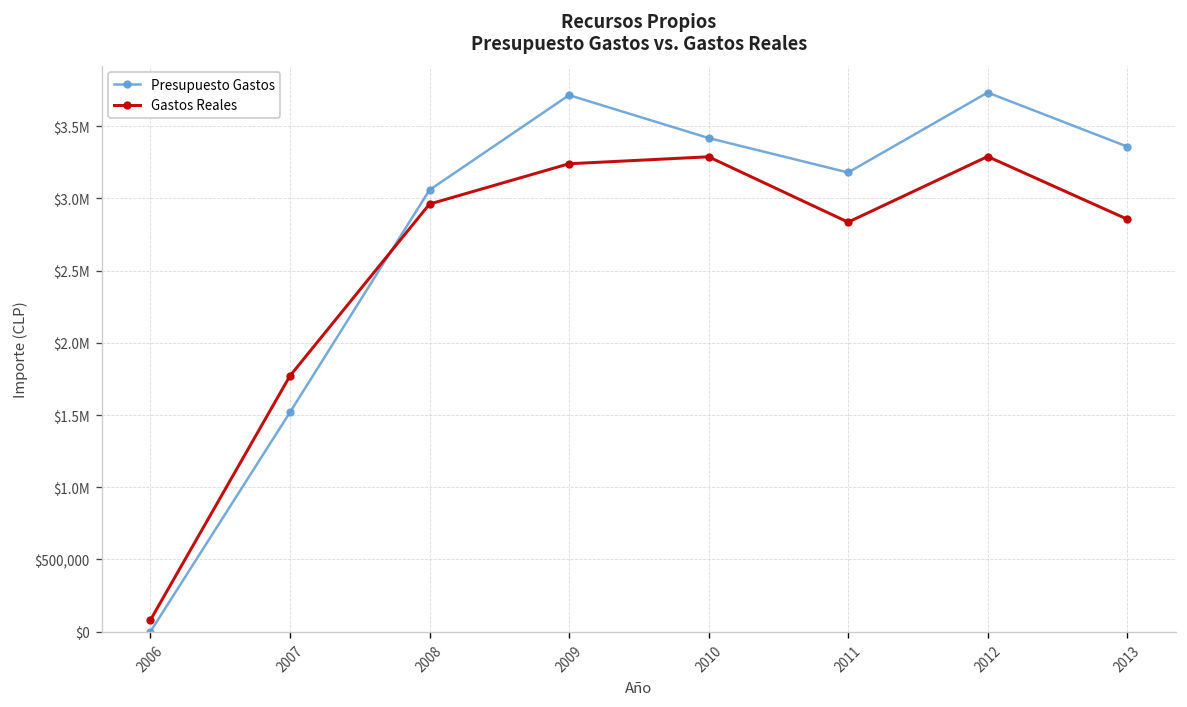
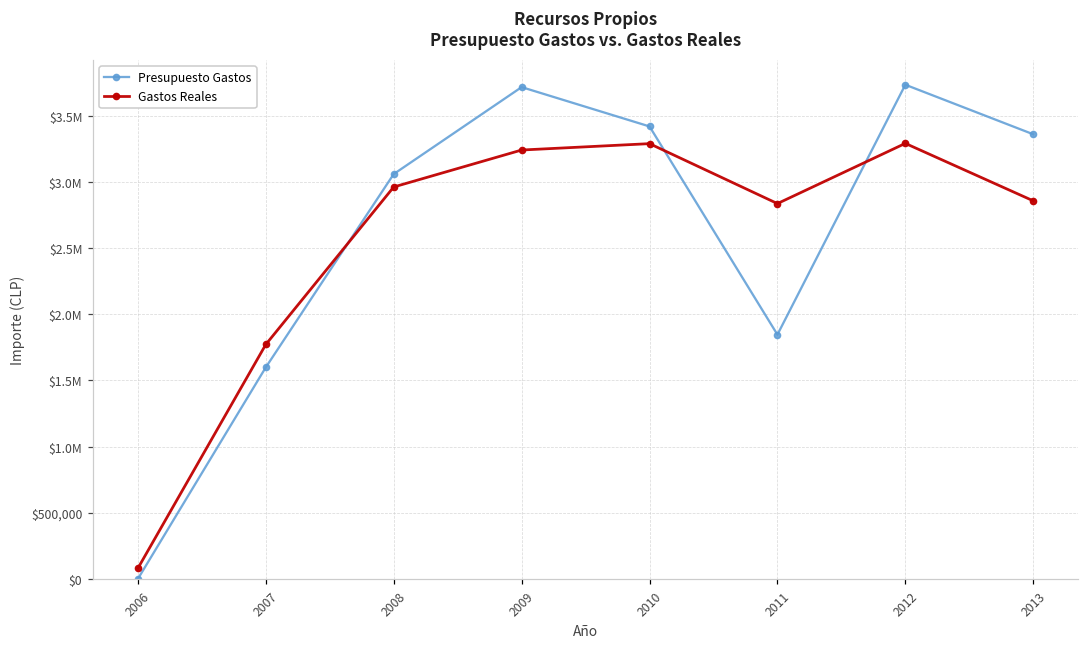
  {
    "Presupuesto Gastos": {
      "2006": "$0",
-     "2007": "$1,520,000",
+     "2007": "$1,600,000",
      "2008": "$3,060,000",
      "2009": "$3,720,000",
      "2010": "$3,420,000",
-     "2011": "$3,180,000",
+     "2011": "$1,850,000",
      "2012": "$3,730,000",
      "2013": "$3,360,000"
    },
    "Gastos Reales": {
      "2006": "$80,000",
      "2007": "$1,770,000",
      "2008": "$2,960,000",
      "2009": "$3,240,000",
      "2010": "$3,290,000",
      "2011": "$2,840,000",
      "2012": "$3,290,000",
      "2013": "$2,860,000"
    }
  }
